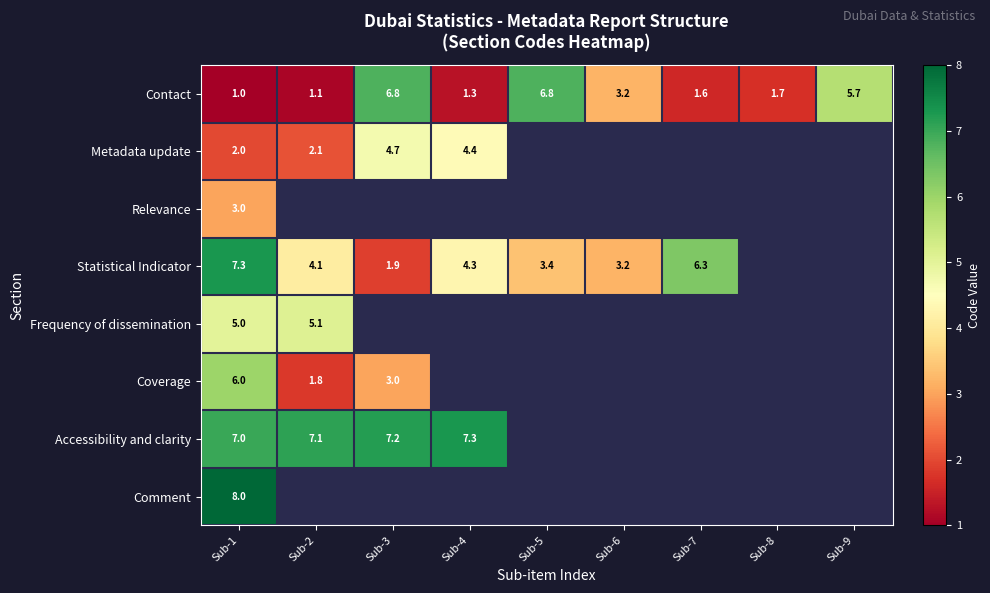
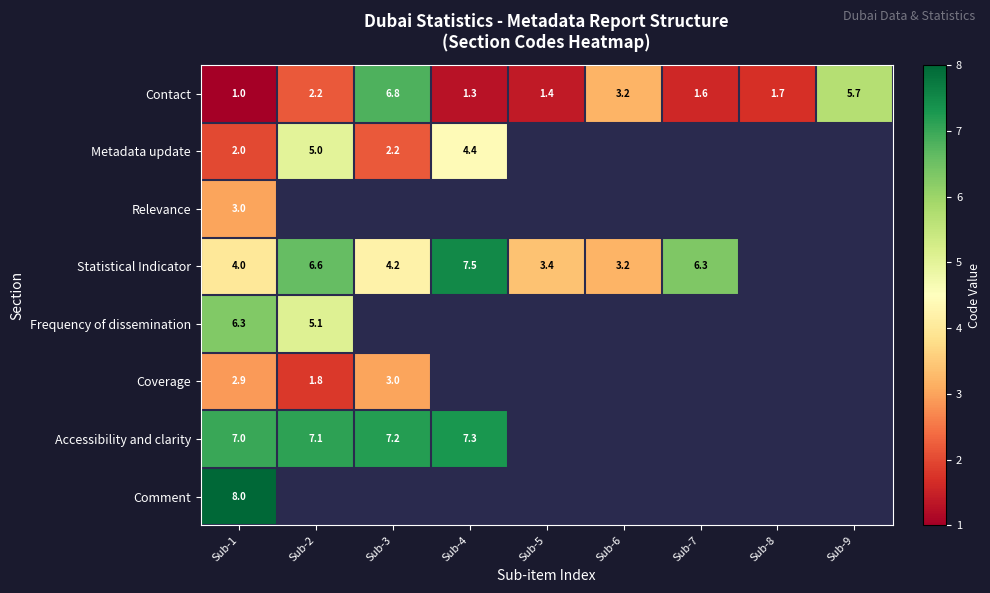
  {
    "Contact": {
      "Sub-1": 1.0,
-     "Sub-2": 1.1,
+     "Sub-2": 2.2,
      "Sub-3": 6.8,
      "Sub-4": 1.3,
-     "Sub-5": 6.8,
+     "Sub-5": 1.4,
      "Sub-6": 3.2,
      "Sub-7": 1.6,
      "Sub-8": 1.7,
      "Sub-9": 5.7
    },
    "Metadata update": {
      "Sub-1": 2.0,
-     "Sub-2": 2.1,
-     "Sub-3": 4.7,
+     "Sub-2": 5.0,
+     "Sub-3": 2.2,
      "Sub-4": 4.4
    },
    "Relevance": {
      "Sub-1": 3.0
    },
    "Statistical Indicator": {
-     "Sub-1": 7.3,
-     "Sub-2": 4.1,
-     "Sub-3": 1.9,
-     "Sub-4": 4.3,
+     "Sub-1": 4.0,
+     "Sub-2": 6.6,
+     "Sub-3": 4.2,
+     "Sub-4": 7.5,
      "Sub-5": 3.4,
      "Sub-6": 3.2,
      "Sub-7": 6.3
    },
    "Frequency of dissemination": {
-     "Sub-1": 5.0,
+     "Sub-1": 6.3,
      "Sub-2": 5.1
    },
    "Coverage": {
-     "Sub-1": 6.0,
+     "Sub-1": 2.9,
      "Sub-2": 1.8,
      "Sub-3": 3.0
    },
    "Accessibility and clarity": {
      "Sub-1": 7.0,
      "Sub-2": 7.1,
      "Sub-3": 7.2,
      "Sub-4": 7.3
    },
    "Comment": {
      "Sub-1": 8.0
    }
  }
